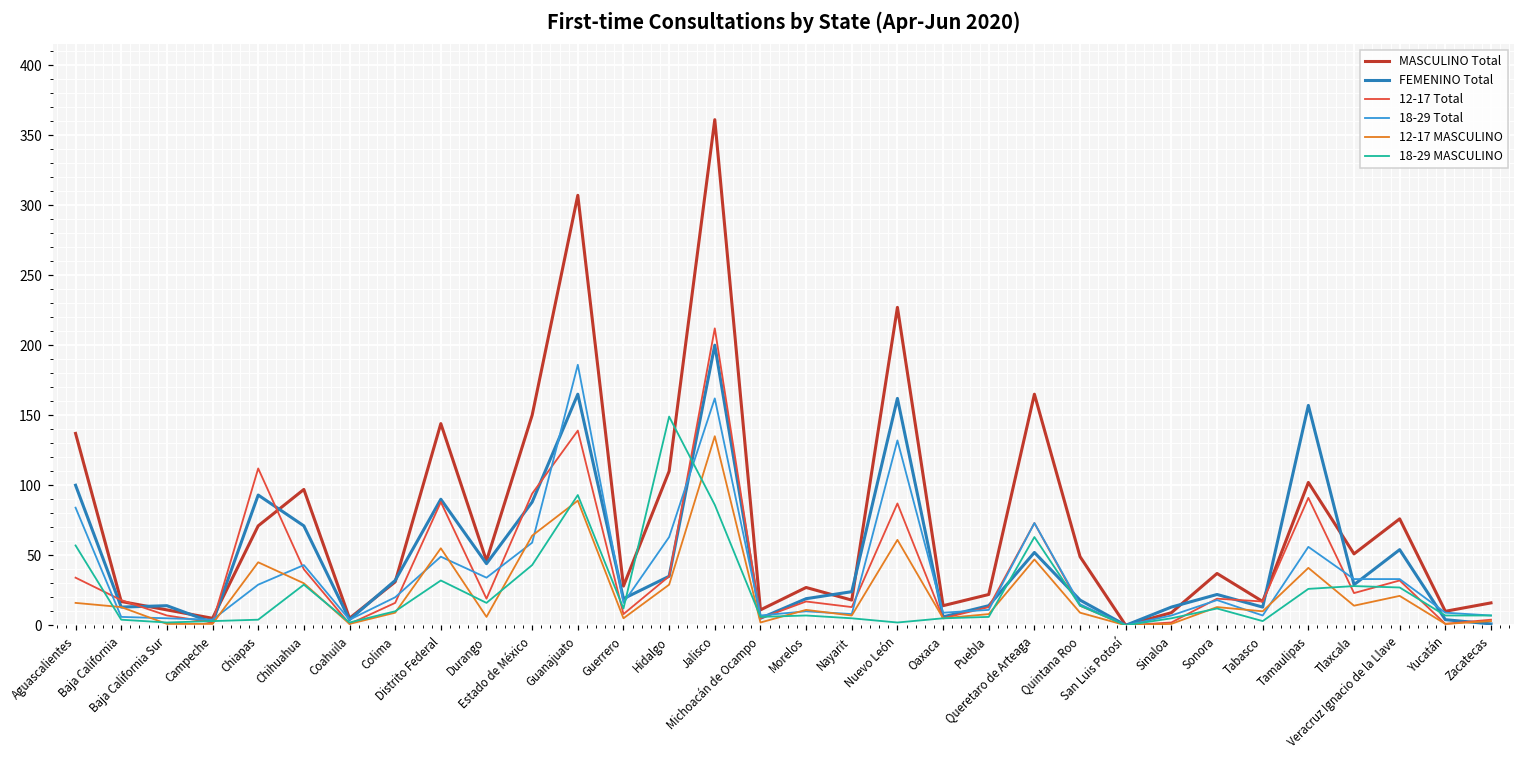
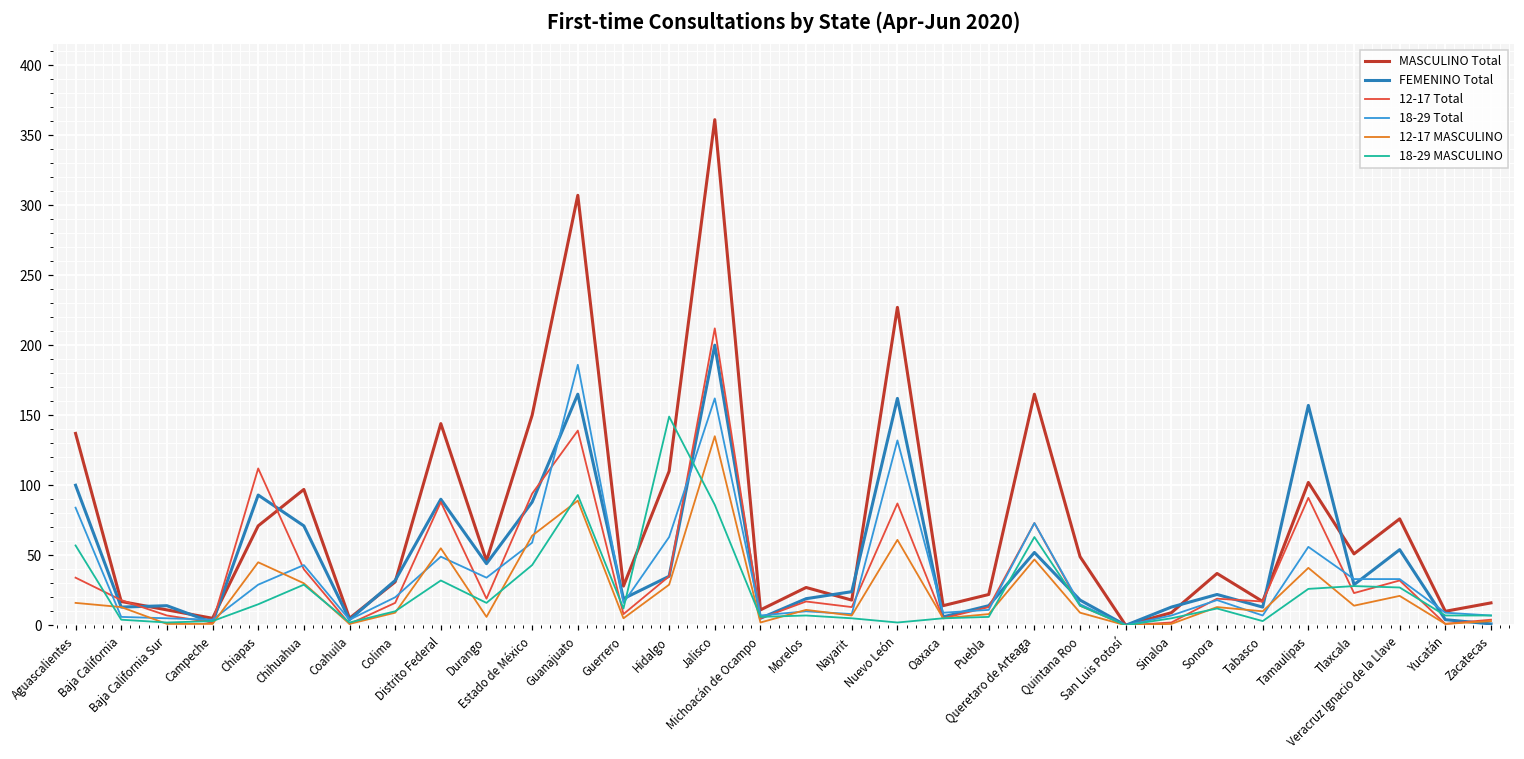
  {
    "18-29 MASCULINO": {
      "Aguascalientes": 57,
      "Baja California": 4,
-     "Chiapas": 4,
+     "Chiapas": 15,
      "Distrito Federal": 32,
      "Durango": 16,
      "Estado de México": 43,
      "Guanajuato": 93,
      "Guerrero": 12,
      "Hidalgo": 149,
      "Jalisco": 86,
      "Morelos": 7,
      "Nayarit": 5,
      "Nuevo León": 2,
      "Queretaro de Arteaga": 63,
      "Sinaloa": 5,
      "Tabasco": 3,
      "Tamaulipas": 26,
      "Veracruz Ignacio de la Llave": 27
    }
  }
